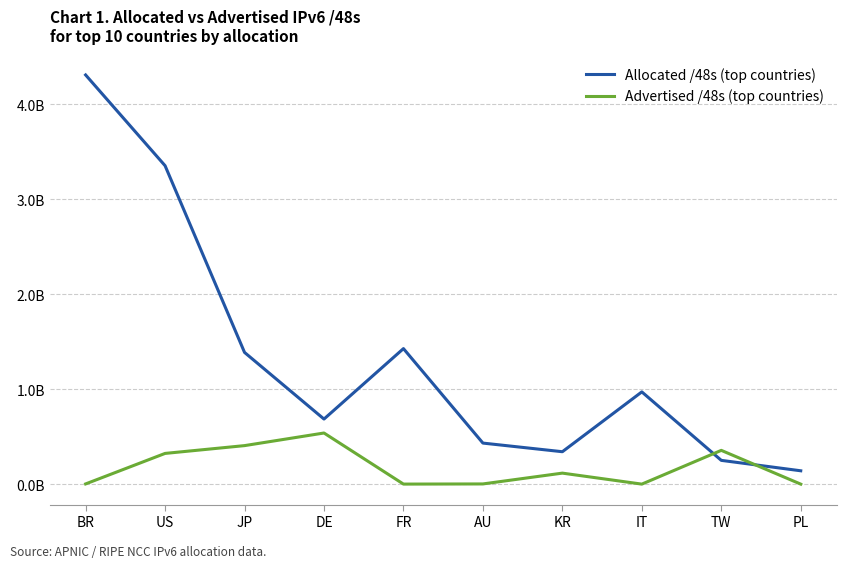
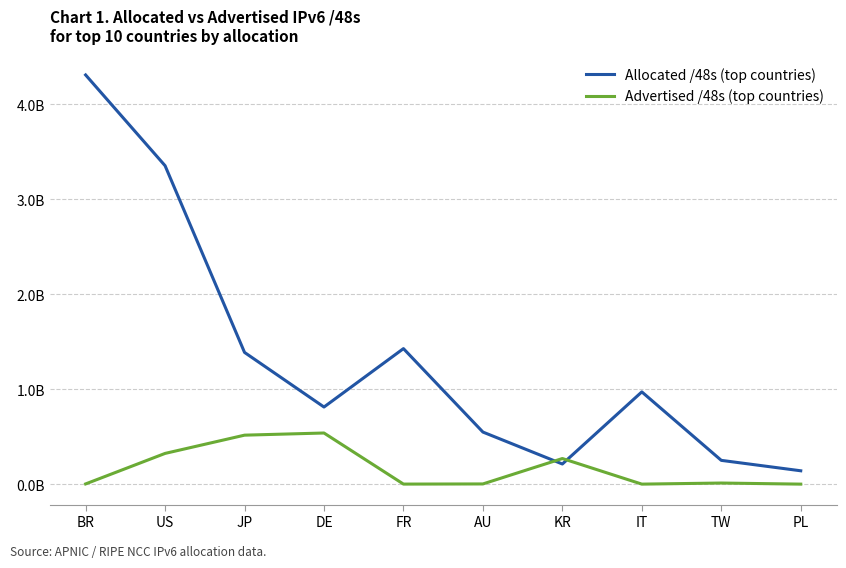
  {
    "Allocated /48s (top countries)": {
      "BR": 4300000000,
      "US": 3400000000,
      "JP": 1400000000,
-     "DE": 700000000,
+     "DE": 800000000,
      "FR": 1400000000,
-     "AU": 400000000,
-     "KR": 300000000,
+     "AU": 500000000,
+     "KR": 200000000,
      "IT": 1000000000,
      "TW": 300000000,
      "PL": 100000000
    },
    "Advertised /48s (top countries)": {
      "BR": 0,
      "US": 300000000,
-     "JP": 400000000,
+     "JP": 500000000,
      "DE": 500000000,
      "FR": 0,
      "AU": 0,
-     "KR": 100000000,
+     "KR": 300000000,
      "IT": 0,
-     "TW": 400000000,
+     "TW": 0,
      "PL": 0
    }
  }
